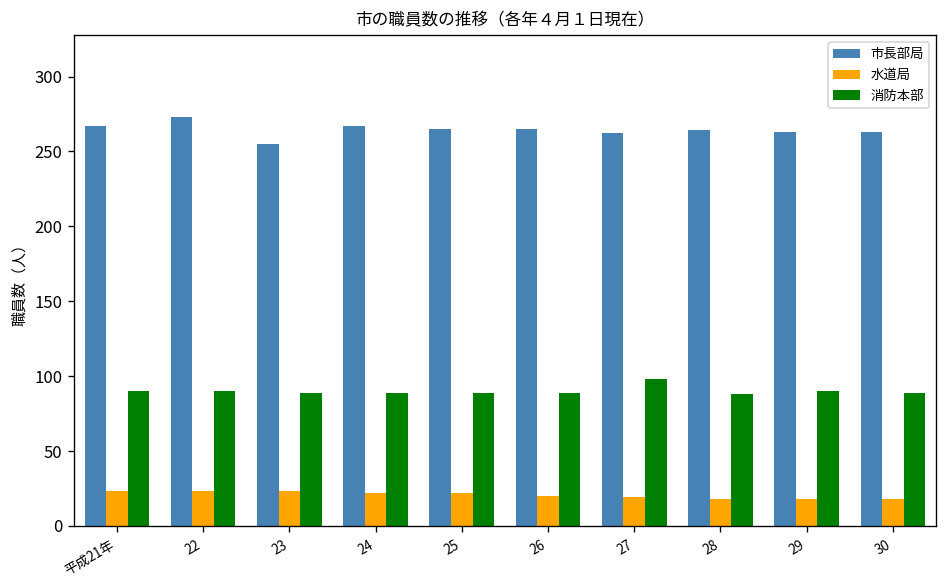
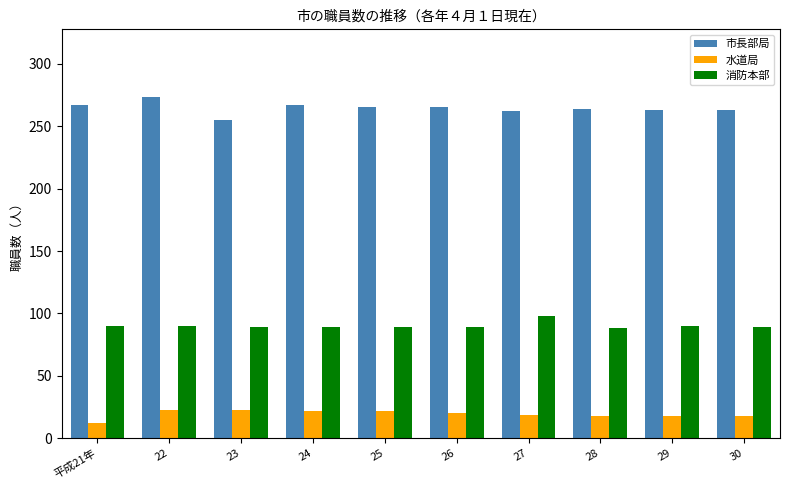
  {
    "市長部局": {
      "平成21年": 267,
      "22": 273,
      "23": 255,
      "24": 267,
      "25": 265,
      "26": 265,
      "27": 262,
      "28": 264,
      "29": 263,
      "30": 263
    },
    "水道局": {
-     "平成21年": 23,
+     "平成21年": 12,
      "22": 23,
      "23": 23,
      "24": 22,
      "25": 22,
      "26": 20,
      "27": 19,
      "28": 18,
      "29": 18,
      "30": 18
    },
    "消防本部": {
      "平成21年": 90,
      "22": 90,
      "23": 89,
      "24": 89,
      "25": 89,
      "26": 89,
      "27": 98,
      "28": 88,
      "29": 90,
      "30": 89
    }
  }
